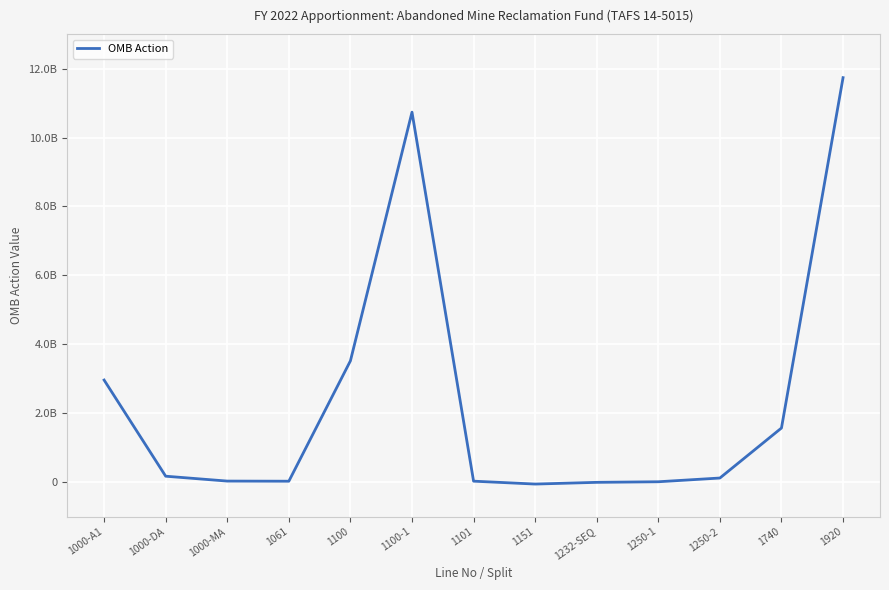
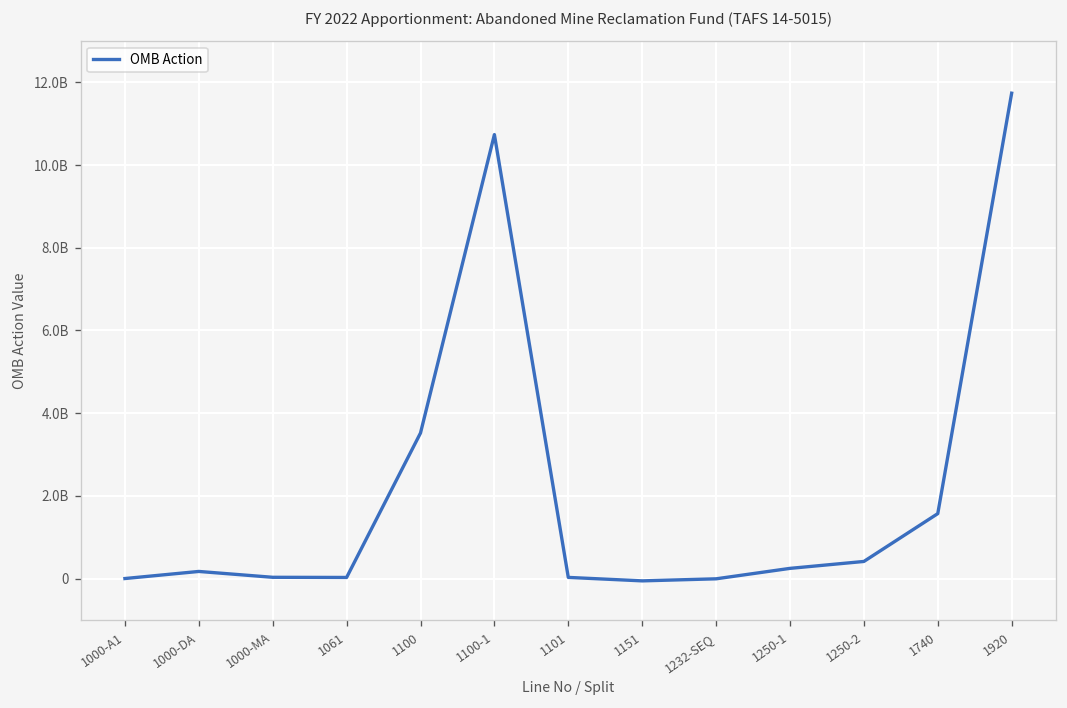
  {
-   "1000-A1": 3000000000,
+   "1000-A1": 0,
    "1000-DA": 200000000,
    "1000-MA": 0,
    "1061": 0,
    "1100": 3500000000,
    "1100-1": 10700000000,
    "1101": 0,
    "1151": -100000000,
    "1232-SEQ": 0,
-   "1250-1": 0,
-   "1250-2": 100000000,
+   "1250-1": 200000000,
+   "1250-2": 400000000,
    "1740": 1600000000,
    "1920": 11700000000
  }
